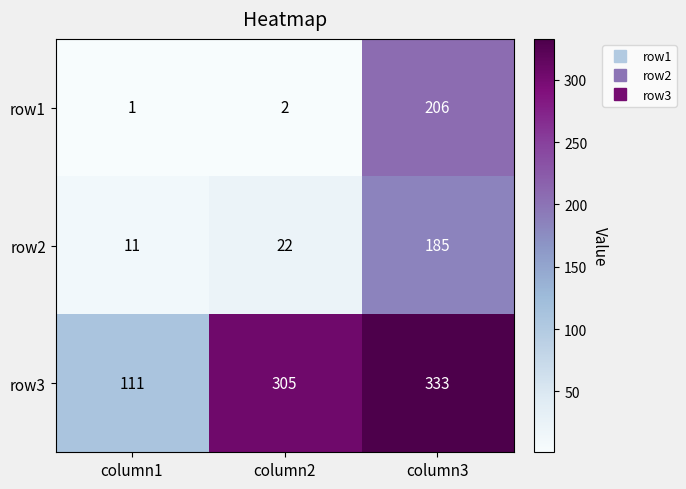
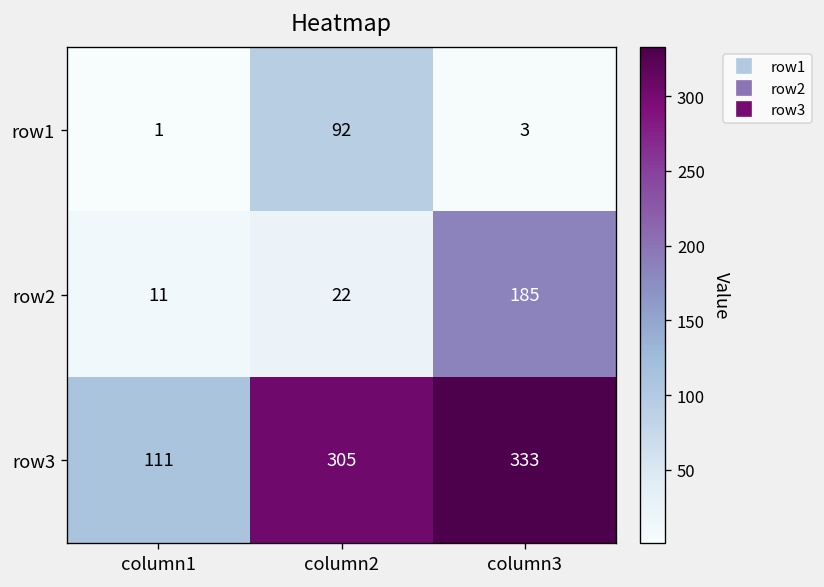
  {
    "row1": {
      "column1": 1,
-     "column2": 2,
-     "column3": 206
+     "column2": 92,
+     "column3": 3
    },
    "row2": {
      "column1": 11,
      "column2": 22,
      "column3": 185
    },
    "row3": {
      "column1": 111,
      "column2": 305,
      "column3": 333
    }
  }
